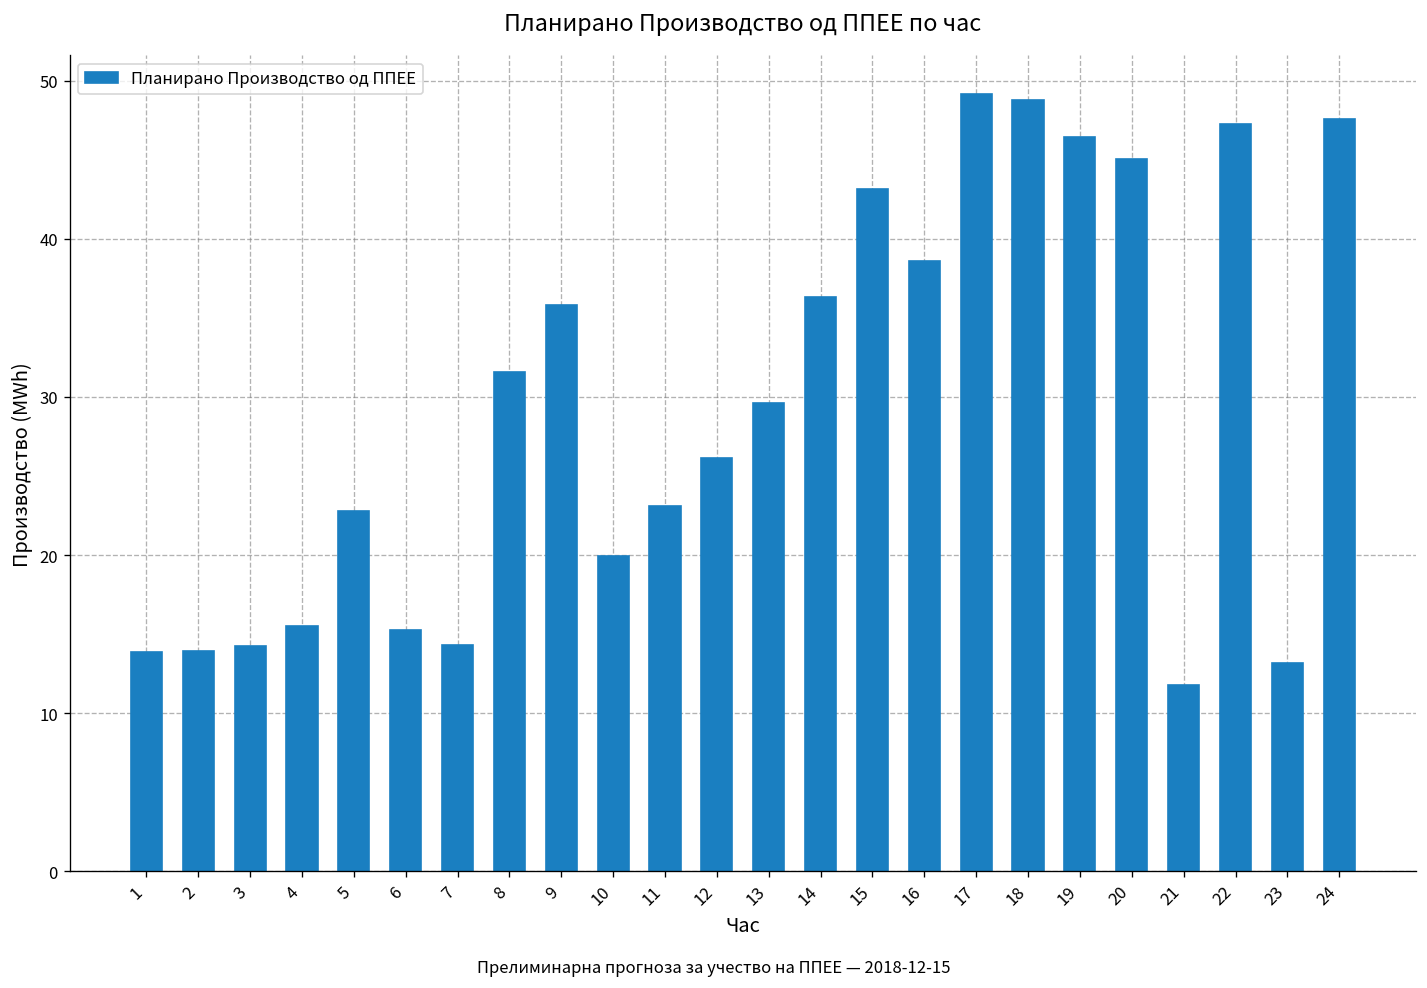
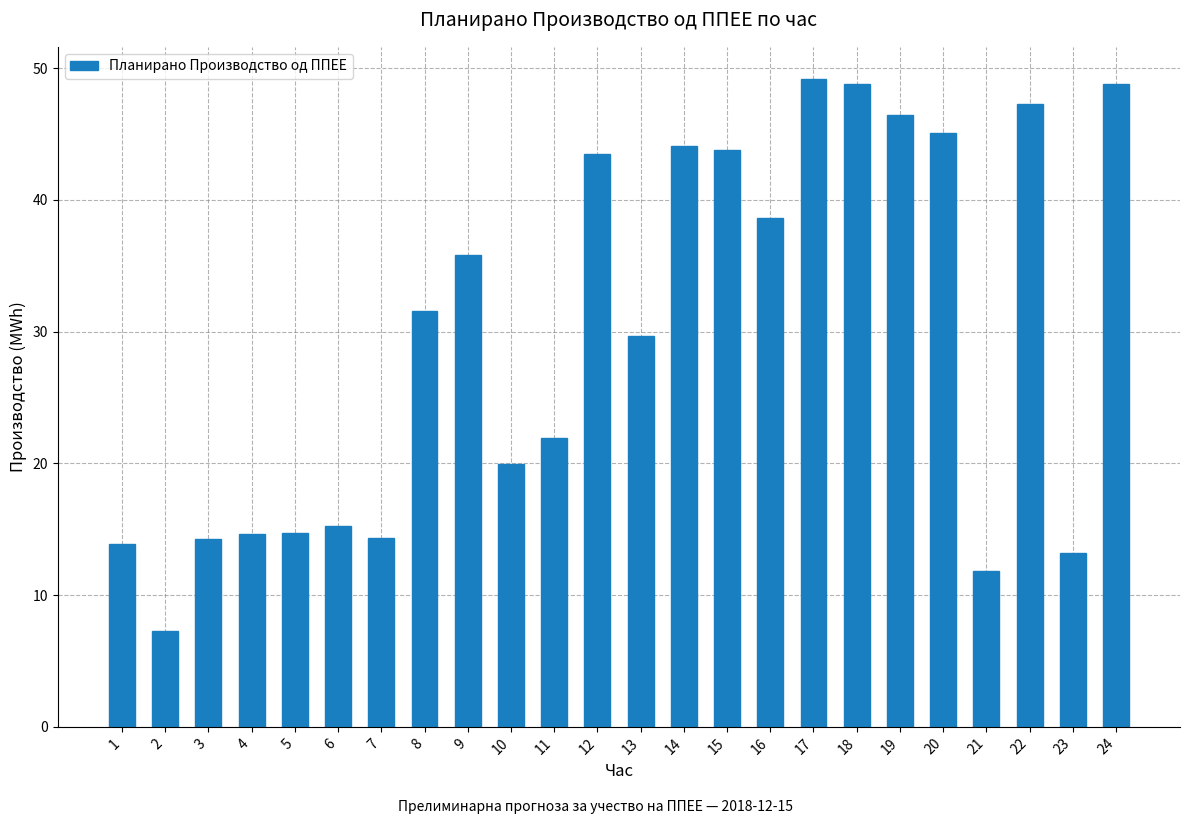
  {
    "1": 13.9,
-   "2": 13.9,
+   "2": 7.3,
    "3": 14.3,
-   "4": 15.5,
-   "5": 22.8,
+   "4": 14.7,
+   "5": 14.7,
    "6": 15.2,
    "7": 14.4,
    "8": 31.6,
    "9": 35.8,
    "10": 20.0,
-   "11": 23.1,
-   "12": 26.2,
+   "11": 21.9,
+   "12": 43.5,
    "13": 29.6,
-   "14": 36.4,
-   "15": 43.2,
+   "14": 44.1,
+   "15": 43.8,
    "16": 38.6,
    "17": 49.2,
    "18": 48.8,
    "19": 46.5,
    "20": 45.1,
    "21": 11.8,
    "22": 47.3,
    "23": 13.2,
-   "24": 47.6
+   "24": 48.8
  }
